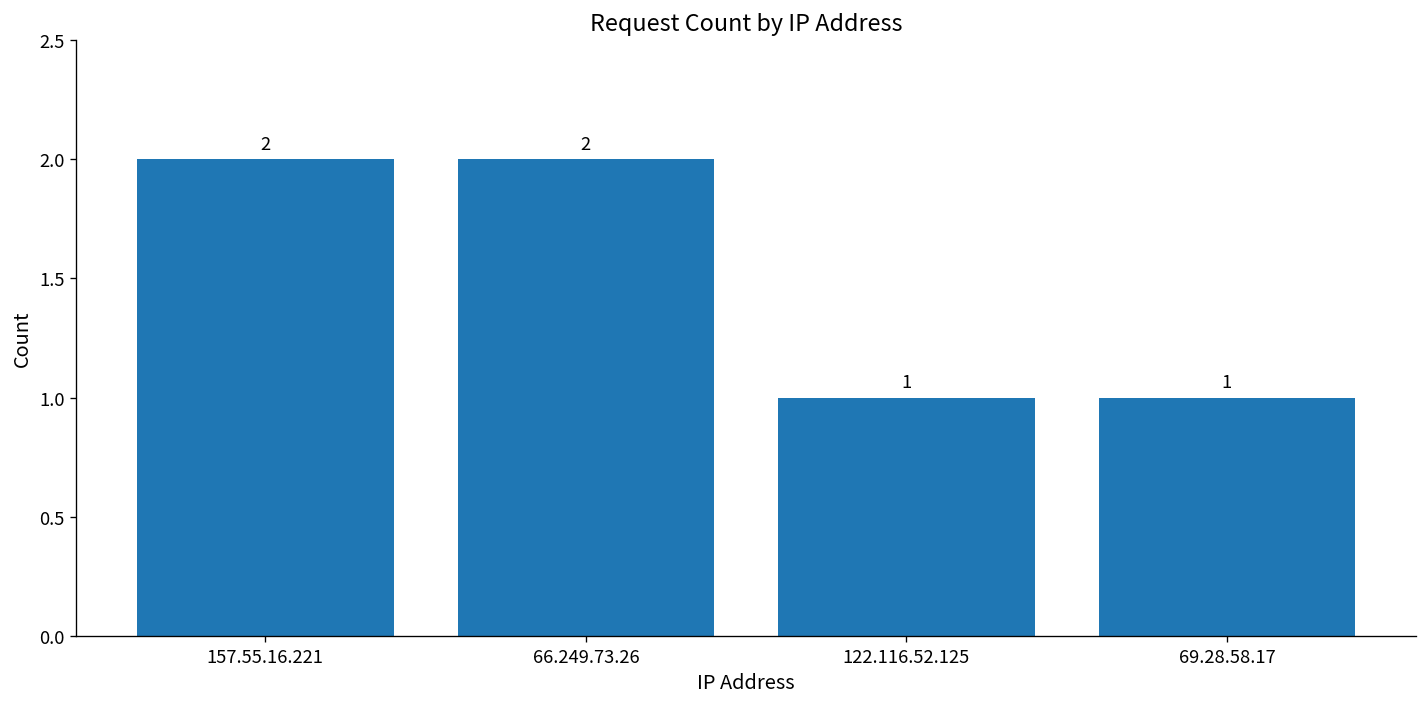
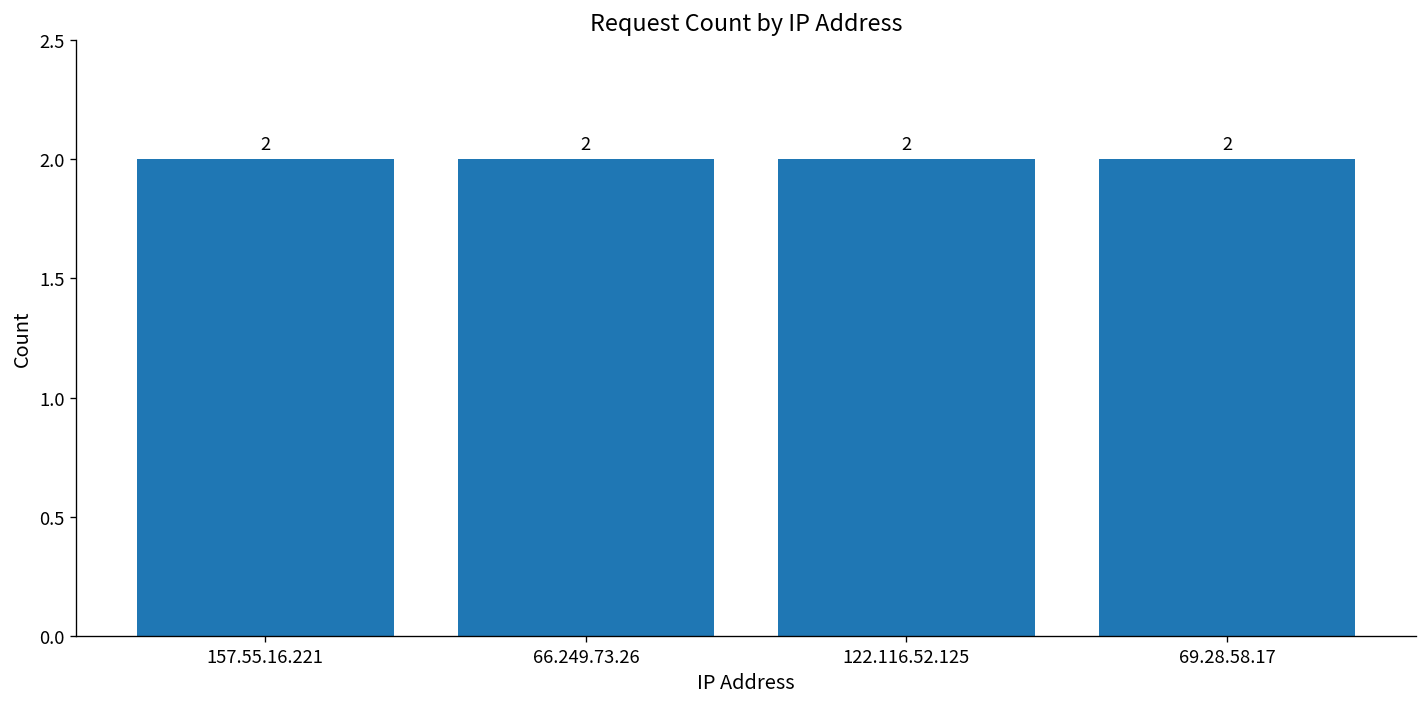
  {
    "157.55.16.221": 2,
    "66.249.73.26": 2,
-   "122.116.52.125": 1,
-   "69.28.58.17": 1
+   "122.116.52.125": 2,
+   "69.28.58.17": 2
  }
